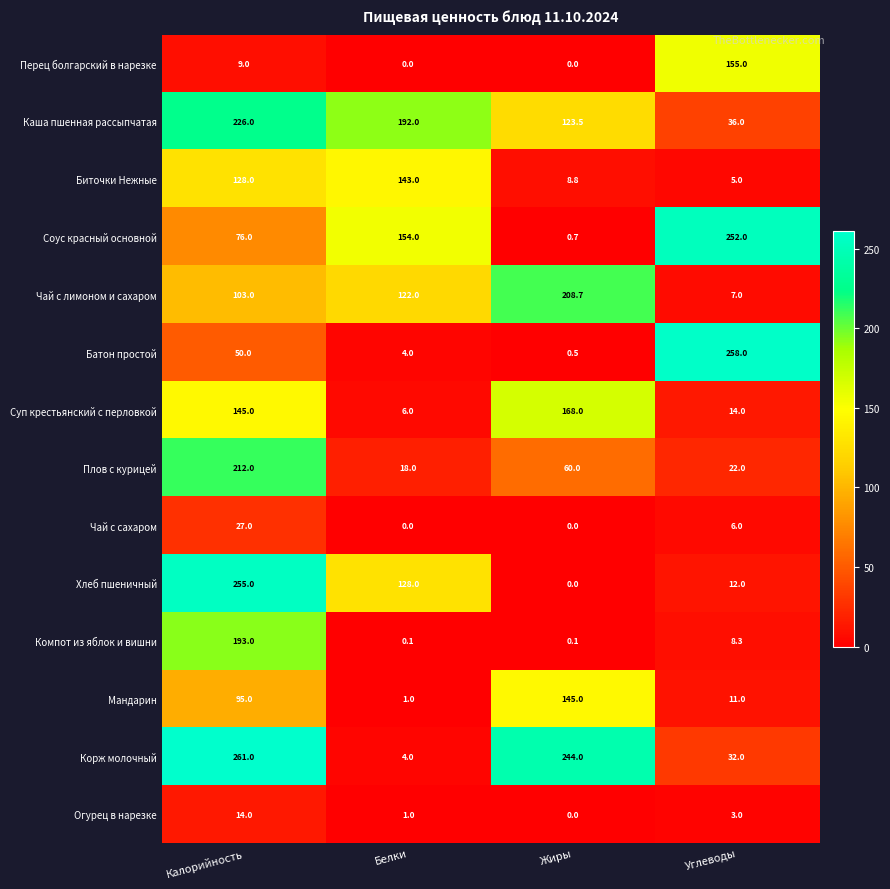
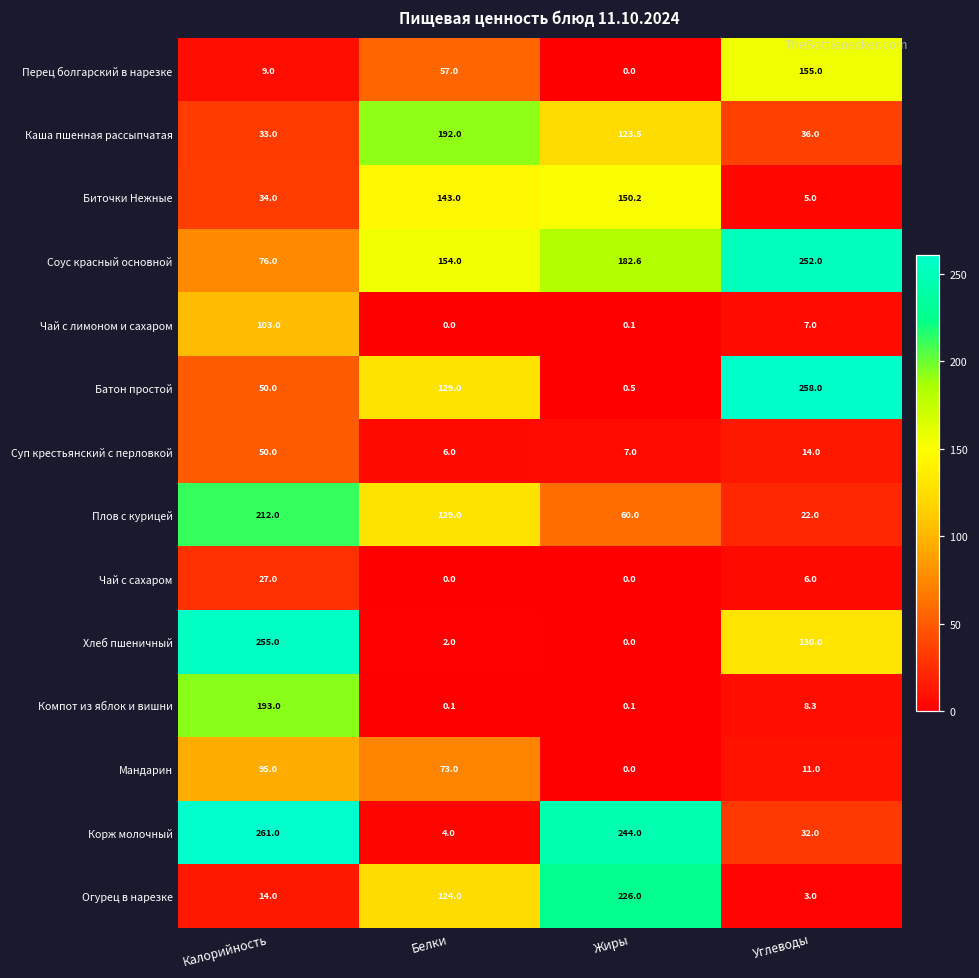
  {
    "Перец болгарский в нарезке": {
      "Калорийность": 9.0,
-     "Белки": 0.0,
+     "Белки": 57.0,
      "Жиры": 0.0
    },
    "Каша пшенная рассыпчатая": {
-     "Калорийность": 226.0,
+     "Калорийность": 33.0,
      "Белки": 192.0,
      "Жиры": 123.5,
      "Углеводы": 36.0
    },
    "Биточки Нежные": {
-     "Калорийность": 128.0,
+     "Калорийность": 34.0,
      "Белки": 143.0,
-     "Жиры": 8.8,
+     "Жиры": 150.2,
      "Углеводы": 5.0
    },
    "Соус красный основной": {
      "Калорийность": 76.0,
      "Белки": 154.0,
-     "Жиры": 0.7,
+     "Жиры": 182.6,
      "Углеводы": 252.0
    },
    "Чай с лимоном и сахаром": {
      "Калорийность": 103.0,
-     "Белки": 122.0,
-     "Жиры": 208.7,
+     "Белки": 0.0,
+     "Жиры": 0.1,
      "Углеводы": 7.0
    },
    "Батон простой": {
      "Калорийность": 50.0,
-     "Белки": 4.0,
+     "Белки": 129.0,
      "Жиры": 0.5,
      "Углеводы": 258.0
    },
    "Суп крестьянский с перловкой": {
-     "Калорийность": 145.0,
+     "Калорийность": 50.0,
      "Белки": 6.0,
-     "Жиры": 168.0,
+     "Жиры": 7.0,
      "Углеводы": 14.0
    },
    "Плов с курицей": {
      "Калорийность": 212.0,
-     "Белки": 18.0,
+     "Белки": 129.0,
      "Жиры": 60.0,
      "Углеводы": 22.0
    },
    "Чай с сахаром": {
      "Калорийность": 27.0,
      "Белки": 0.0,
      "Жиры": 0.0,
      "Углеводы": 6.0
    },
    "Хлеб пшеничный": {
      "Калорийность": 255.0,
-     "Белки": 128.0,
+     "Белки": 2.0,
      "Жиры": 0.0,
-     "Углеводы": 12.0
+     "Углеводы": 130.0
    },
    "Компот из яблок и вишни": {
      "Калорийность": 193.0,
      "Белки": 0.1,
      "Жиры": 0.1,
      "Углеводы": 8.3
    },
    "Мандарин": {
      "Калорийность": 95.0,
-     "Белки": 1.0,
-     "Жиры": 145.0,
+     "Белки": 73.0,
+     "Жиры": 0.0,
      "Углеводы": 11.0
    },
    "Корж молочный": {
      "Калорийность": 261.0,
      "Белки": 4.0,
      "Жиры": 244.0,
      "Углеводы": 32.0
    },
    "Огурец в нарезке": {
      "Калорийность": 14.0,
-     "Белки": 1.0,
-     "Жиры": 0.0,
+     "Белки": 124.0,
+     "Жиры": 226.0,
      "Углеводы": 3.0
    }
  }
